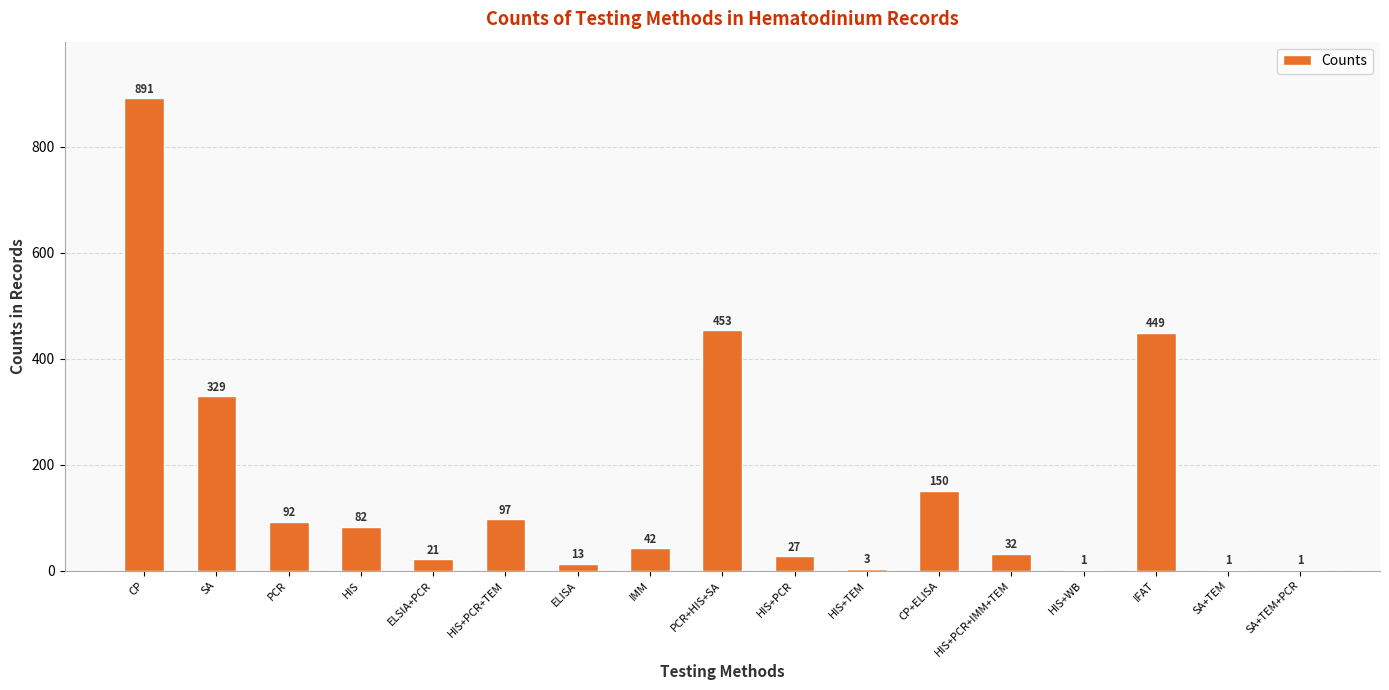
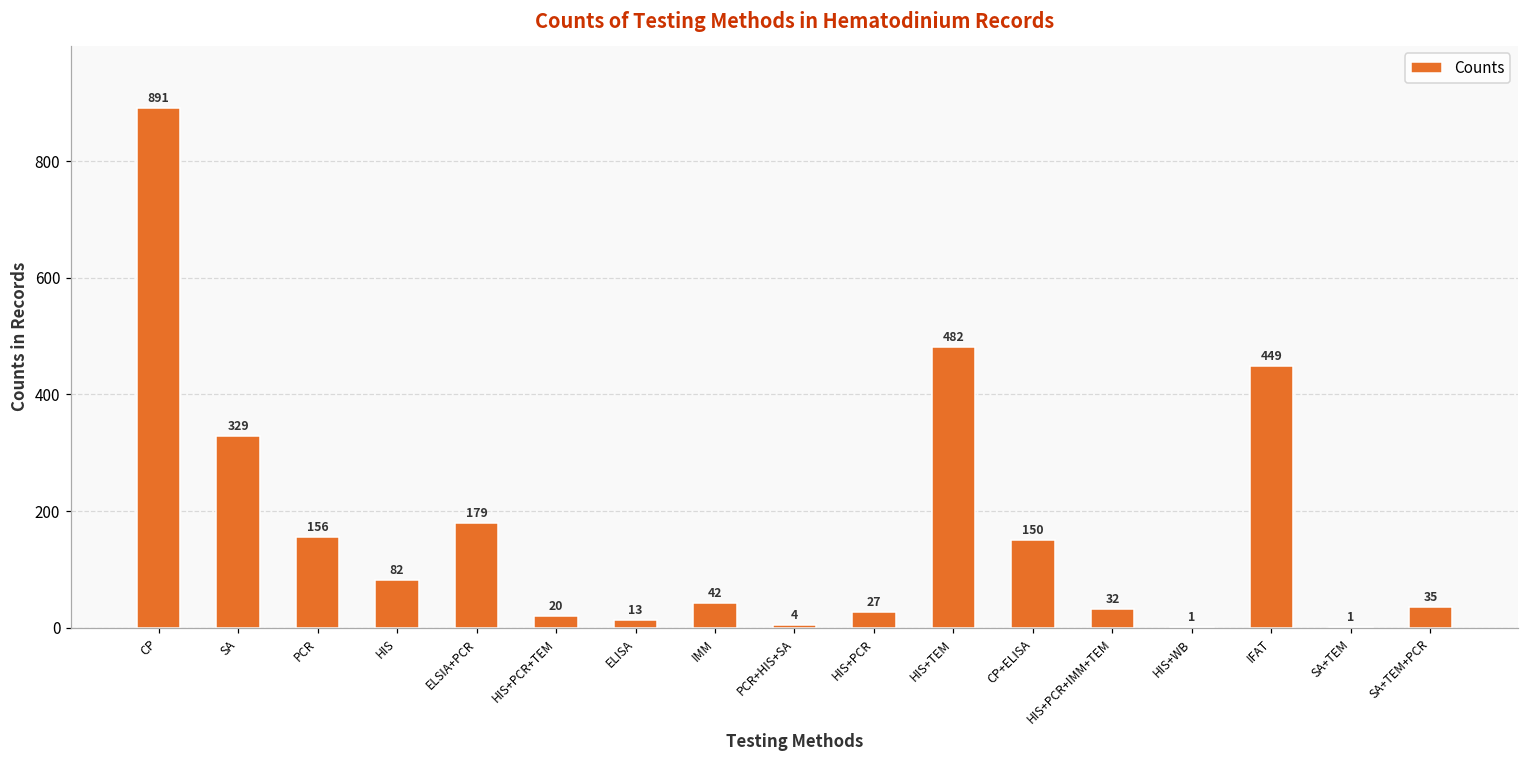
  {
    "CP": 891,
    "SA": 329,
-   "PCR": 92,
+   "PCR": 156,
    "HIS": 82,
-   "ELSIA+PCR": 21,
-   "HIS+PCR+TEM": 97,
+   "ELSIA+PCR": 179,
+   "HIS+PCR+TEM": 20,
    "ELISA": 13,
    "IMM": 42,
-   "PCR+HIS+SA": 453,
+   "PCR+HIS+SA": 4,
    "HIS+PCR": 27,
-   "HIS+TEM": 3,
+   "HIS+TEM": 482,
    "CP+ELISA": 150,
    "HIS+PCR+IMM+TEM": 32,
    "HIS+WB": 1,
    "IFAT": 449,
    "SA+TEM": 1,
-   "SA+TEM+PCR": 1
+   "SA+TEM+PCR": 35
  }
